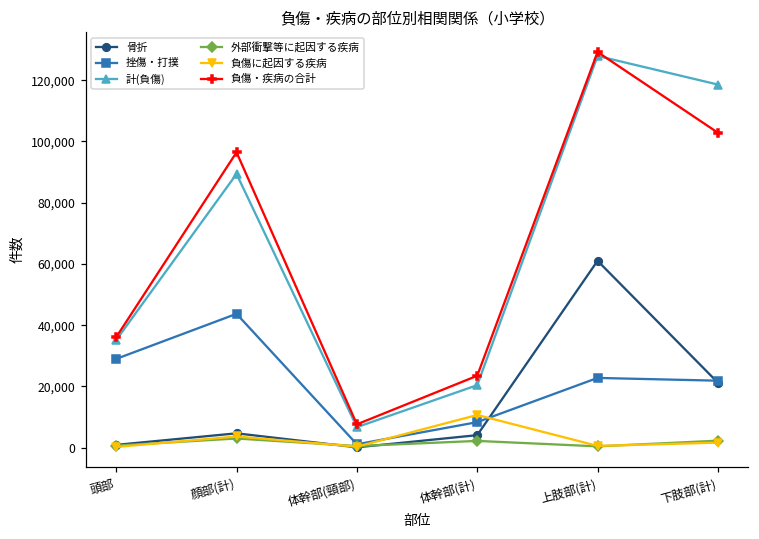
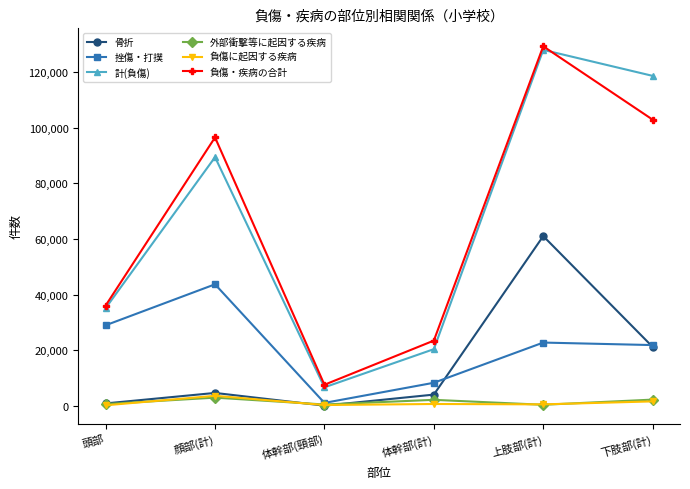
  {
    "骨折": {
      "顔部(計)": "5,000",
      "体幹部(計)": "4,000",
      "上肢部(計)": "61,000"
    },
    "挫傷・打撲": {
      "頭部": "29,000",
      "顔部(計)": "44,000",
      "体幹部(計)": "8,000",
      "上肢部(計)": "23,000"
    },
    "計(負傷)": {
      "顔部(計)": "89,000",
      "体幹部(頸部)": "7,000",
      "体幹部(計)": "20,000",
      "上肢部(計)": "128,000",
      "下肢部(計)": "119,000"
    },
    "外部衝撃等に起因する疾病": {
      "体幹部(計)": "2,000"
    },
    "負傷に起因する疾病": {
-     "体幹部(計)": "11,000"
+     "体幹部(計)": "1,000"
    },
    "負傷・疾病の合計": {
      "顔部(計)": "96,000",
      "体幹部(頸部)": "8,000",
      "体幹部(計)": "23,000",
      "上肢部(計)": "129,000",
      "下肢部(計)": "103,000"
    }
  }
